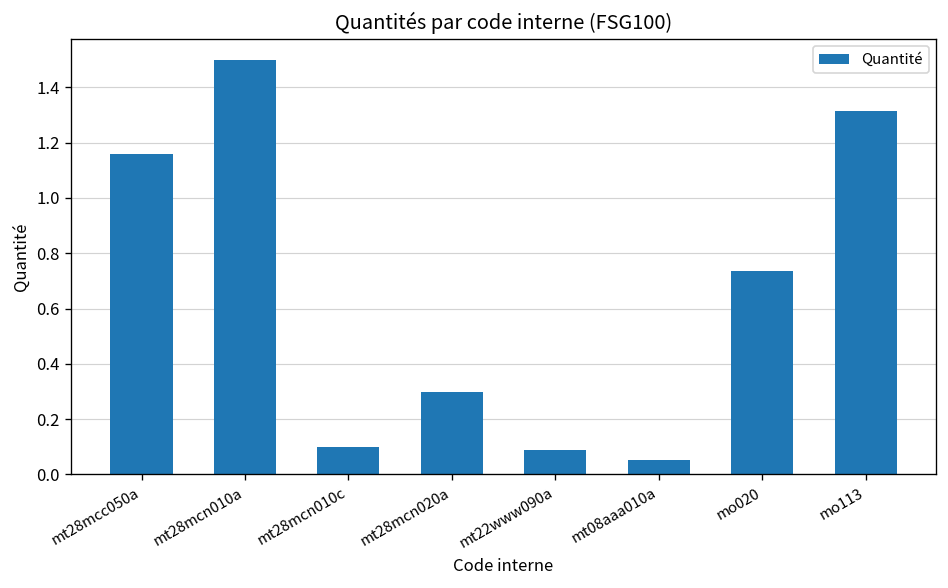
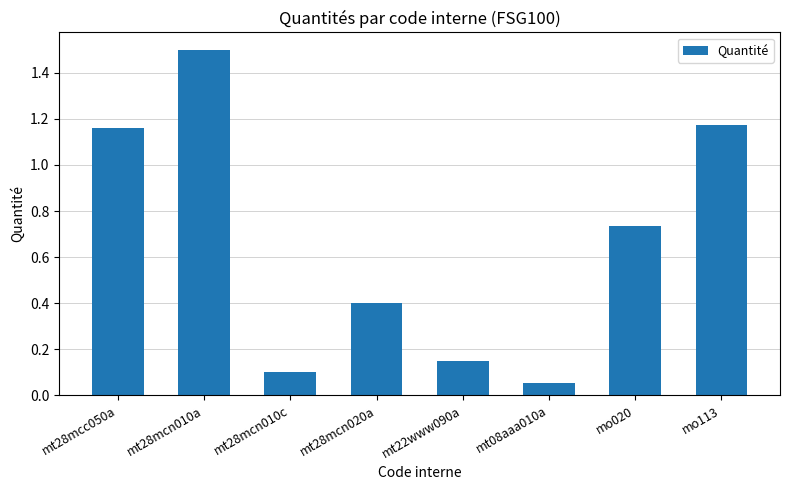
  {
    "mt28mcc050a": 1.16,
    "mt28mcn010a": 1.50,
    "mt28mcn010c": 0.10,
-   "mt28mcn020a": 0.3,
-   "mt22www090a": 0.09,
+   "mt28mcn020a": 0.4,
+   "mt22www090a": 0.15,
    "mt08aaa010a": 0.05,
    "mo020": 0.74,
-   "mo113": 1.31
+   "mo113": 1.17
  }
